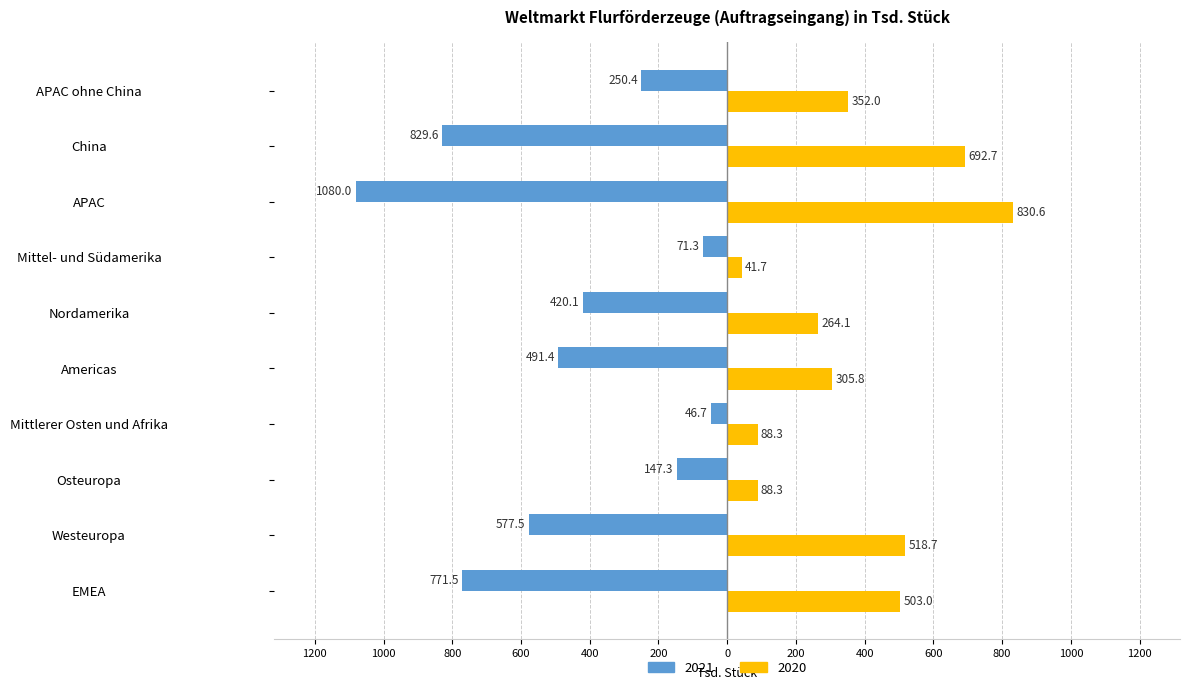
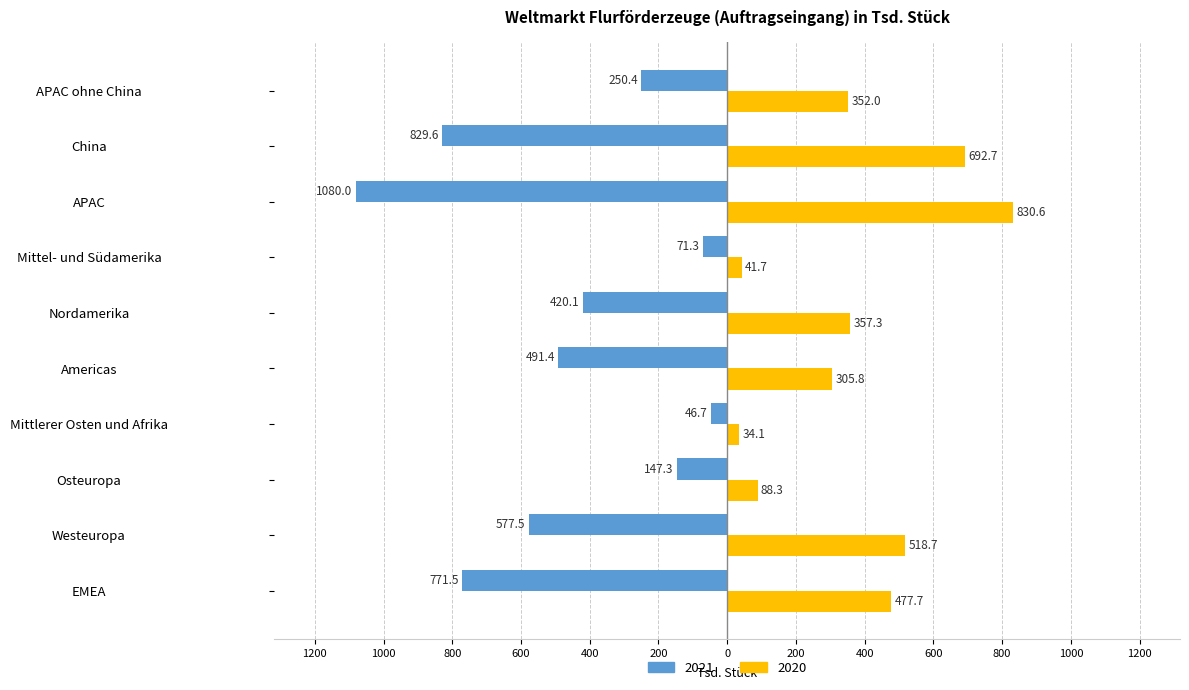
  {
    "2020": {
      "APAC ohne China": 352.0,
      "China": 692.7,
      "APAC": 830.6,
      "Mittel- und Südamerika": 41.7,
-     "Nordamerika": 264.1,
+     "Nordamerika": 357.3,
      "Americas": 305.8,
-     "Mittlerer Osten und Afrika": 88.3,
+     "Mittlerer Osten und Afrika": 34.1,
      "Osteuropa": 88.3,
      "Westeuropa": 518.7,
-     "EMEA": 503.0
+     "EMEA": 477.7
    }
  }
